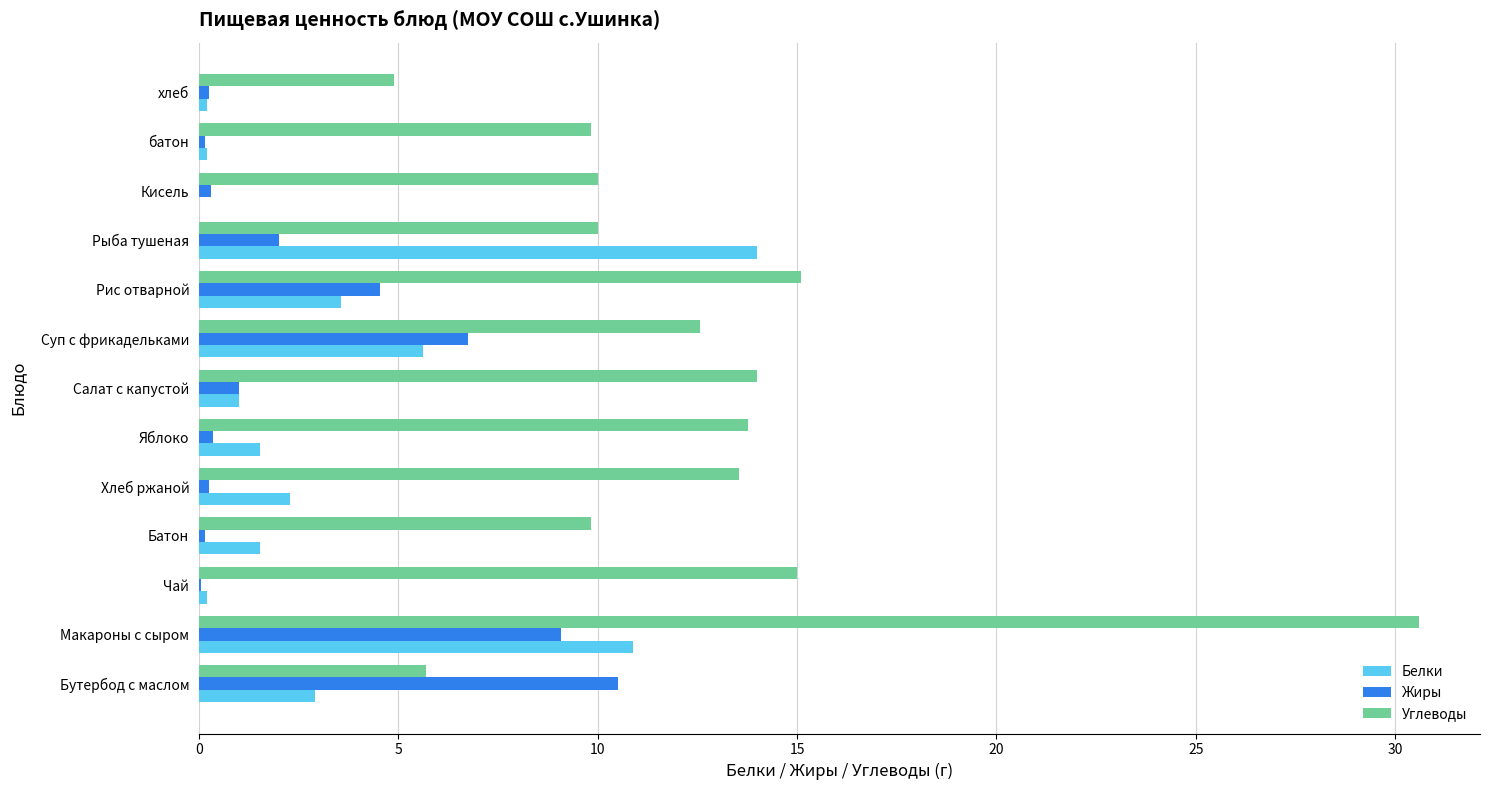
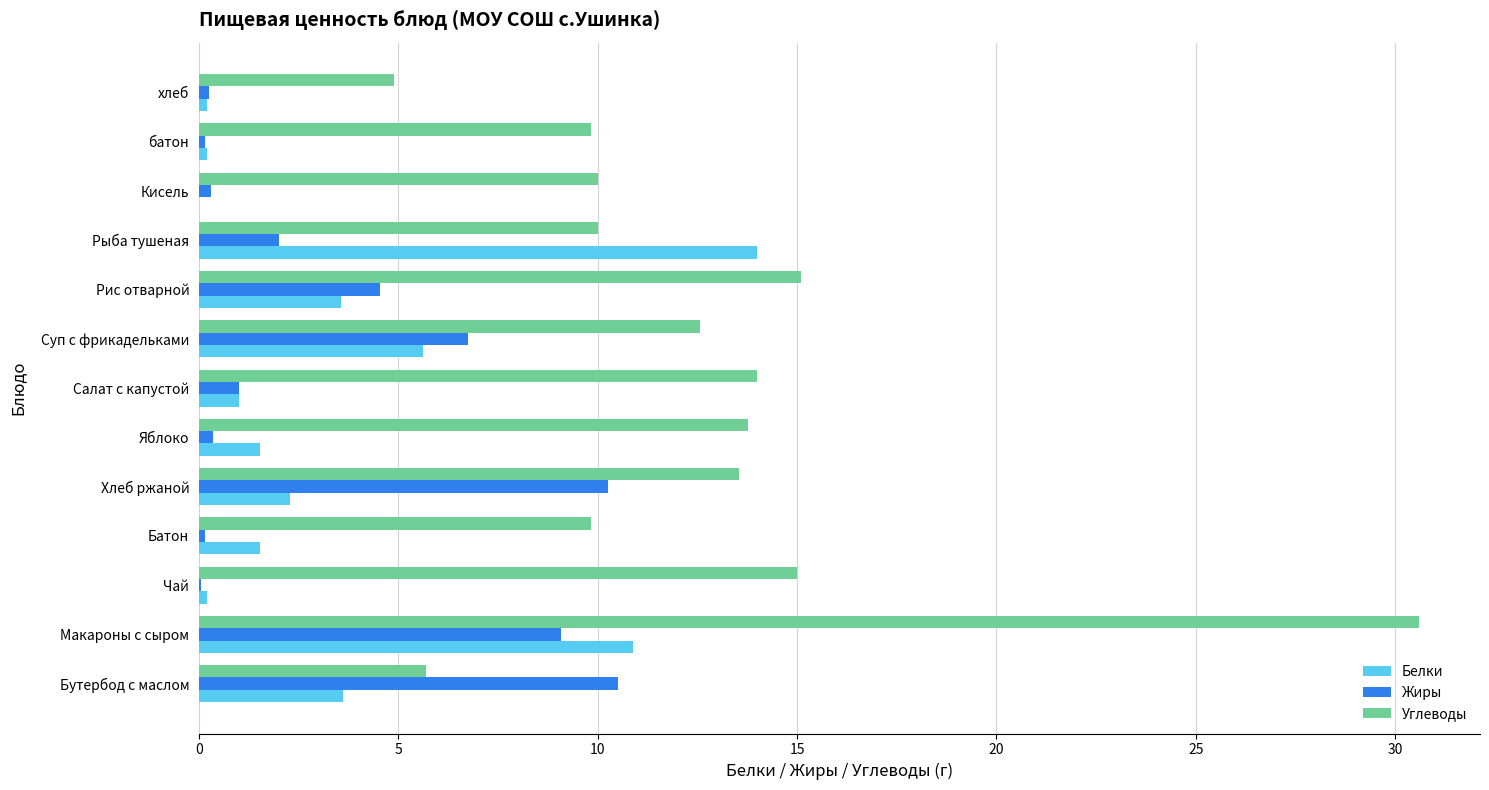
  {
    "Белки": {
      "хлеб": 0.2,
      "батон": 0.2,
      "Кисель": 0.0,
      "Рыба тушеная": 14.0,
      "Рис отварной": 3.6,
      "Суп с фрикадельками": 5.6,
      "Салат с капустой": 1.0,
      "Яблоко": 1.5,
      "Хлеб ржаной": 2.3,
      "Батон": 1.5,
      "Чай": 0.2,
      "Макароны с сыром": 10.9,
-     "Бутербод с маслом": 2.9
+     "Бутербод с маслом": 3.6
    },
    "Жиры": {
      "хлеб": 0.2,
      "батон": 0.2,
      "Кисель": 0.3,
      "Рыба тушеная": 2.0,
      "Рис отварной": 4.5,
      "Суп с фрикадельками": 6.8,
      "Салат с капустой": 1.0,
      "Яблоко": 0.3,
-     "Хлеб ржаной": 0.2,
+     "Хлеб ржаной": 10.3,
      "Батон": 0.2,
      "Макароны с сыром": 9.1,
      "Бутербод с маслом": 10.5
    },
    "Углеводы": {
      "хлеб": 4.9,
      "батон": 9.8,
      "Кисель": 10.0,
      "Рыба тушеная": 10.0,
      "Рис отварной": 15.1,
      "Суп с фрикадельками": 12.6,
      "Салат с капустой": 14.0,
      "Яблоко": 13.8,
      "Хлеб ржаной": 13.6,
      "Батон": 9.8,
      "Чай": 15.0,
      "Макароны с сыром": 30.6,
      "Бутербод с маслом": 5.7
    }
  }
